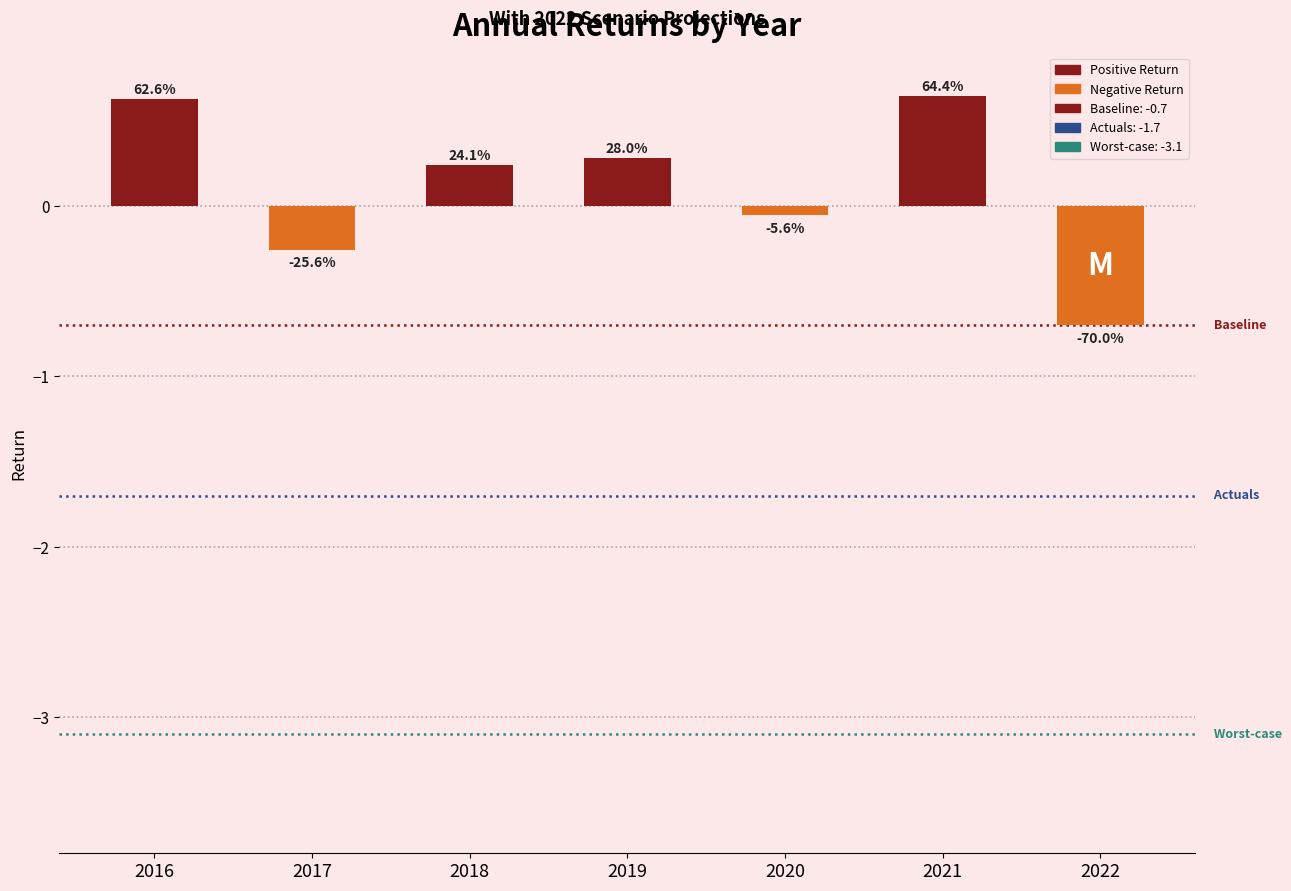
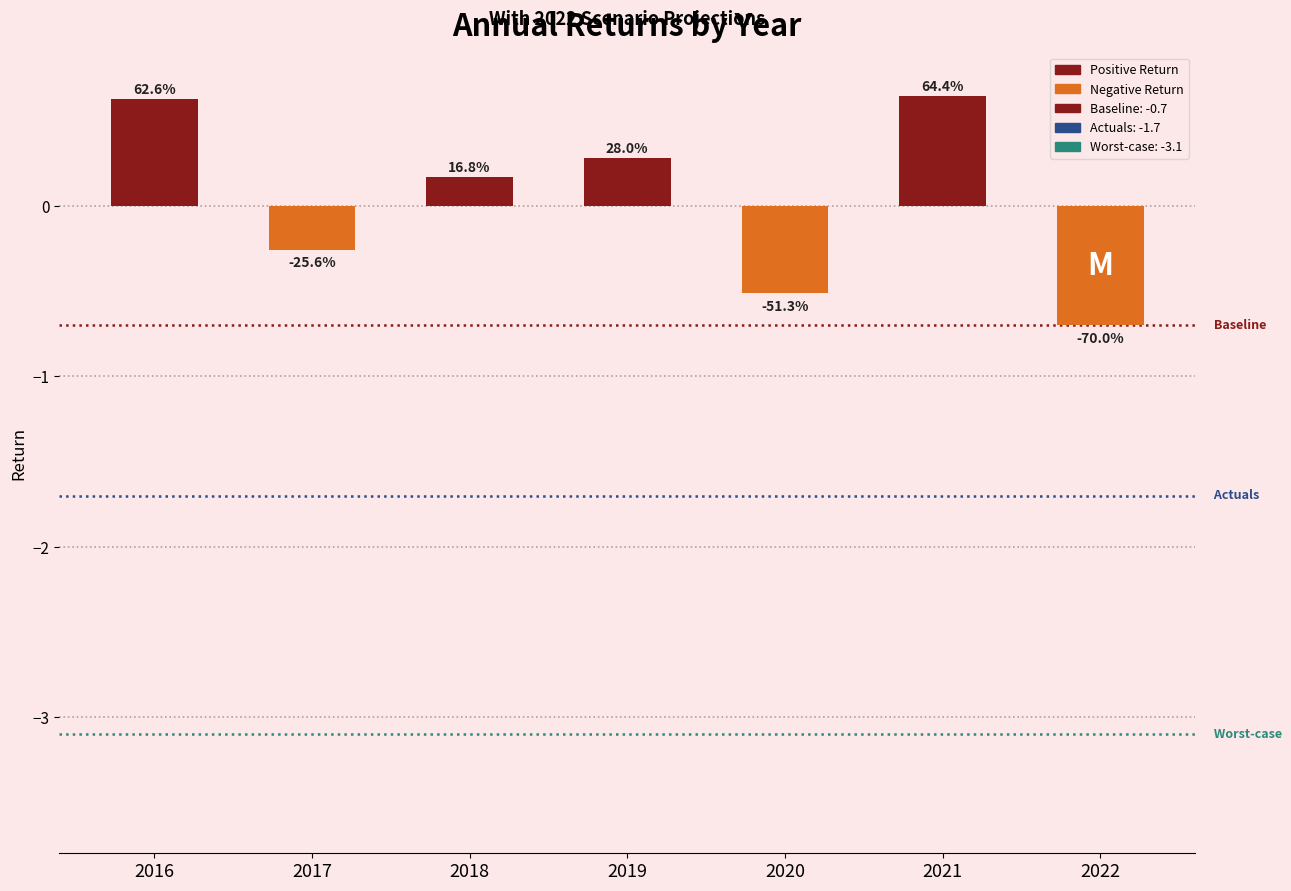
  {
    "2016": "62.6%",
    "2017": "-25.6%",
-   "2018": "24.1%",
+   "2018": "16.8%",
    "2019": "28.0%",
-   "2020": "-5.6%",
+   "2020": "-51.3%",
    "2021": "64.4%",
    "2022": "-70.0%"
  }
